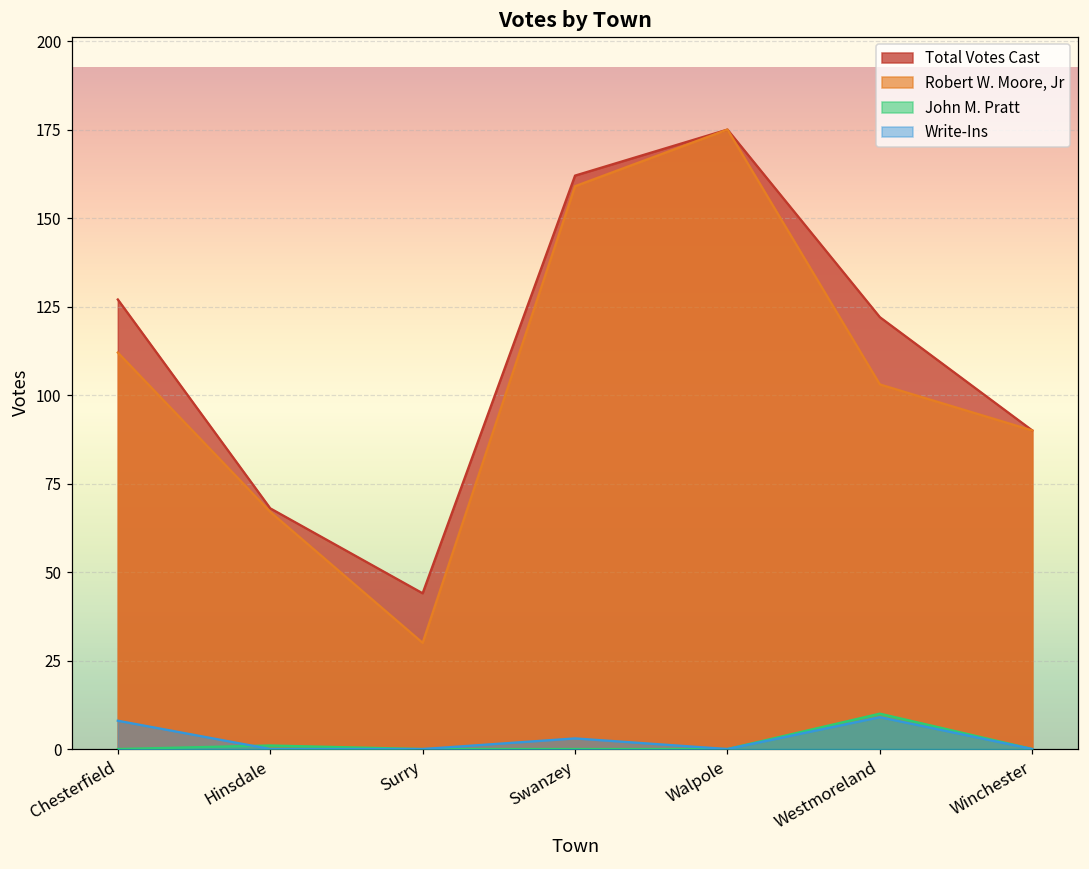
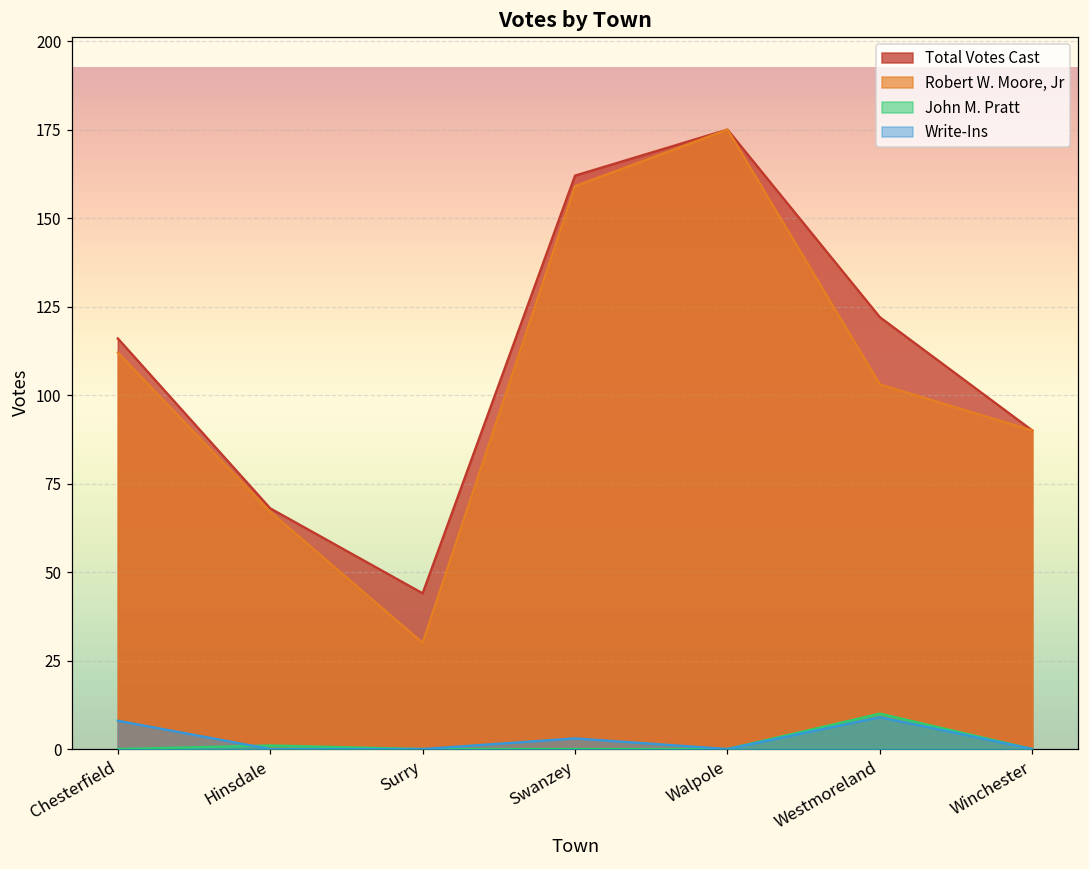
  {
    "Total Votes Cast": {
-     "Chesterfield": 127,
+     "Chesterfield": 116,
      "Hinsdale": 68,
      "Surry": 44,
      "Swanzey": 162,
      "Westmoreland": 122
    },
    "Robert W. Moore, Jr": {
      "Chesterfield": 112,
      "Hinsdale": 67,
      "Surry": 30,
      "Swanzey": 159,
      "Westmoreland": 103
    },
    "John M. Pratt": {
      "Chesterfield": 0,
      "Hinsdale": 1,
      "Swanzey": 0,
      "Westmoreland": 10
    },
    "Write-Ins": {
      "Chesterfield": 8,
      "Hinsdale": 0,
      "Swanzey": 3,
      "Westmoreland": 9
    }
  }
